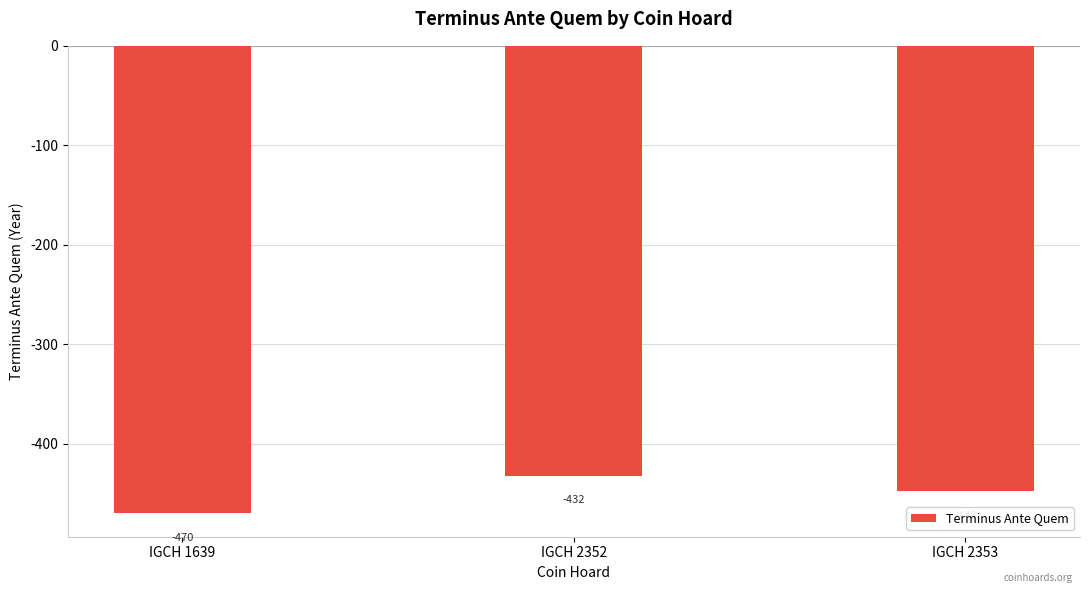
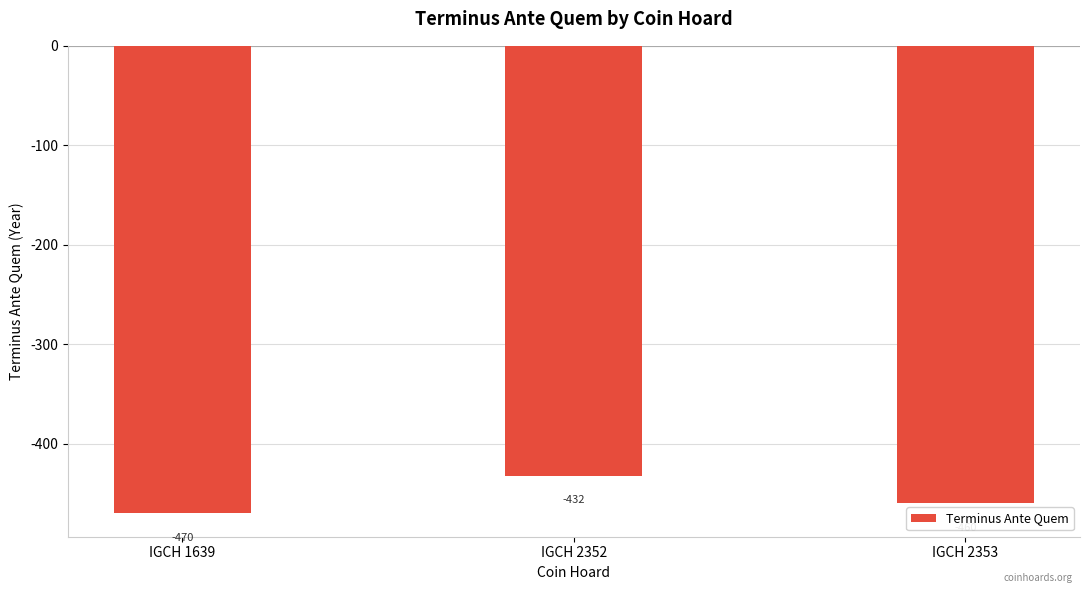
  {
-   "IGCH 2353": -450
+   "IGCH 2353": -460
  }
